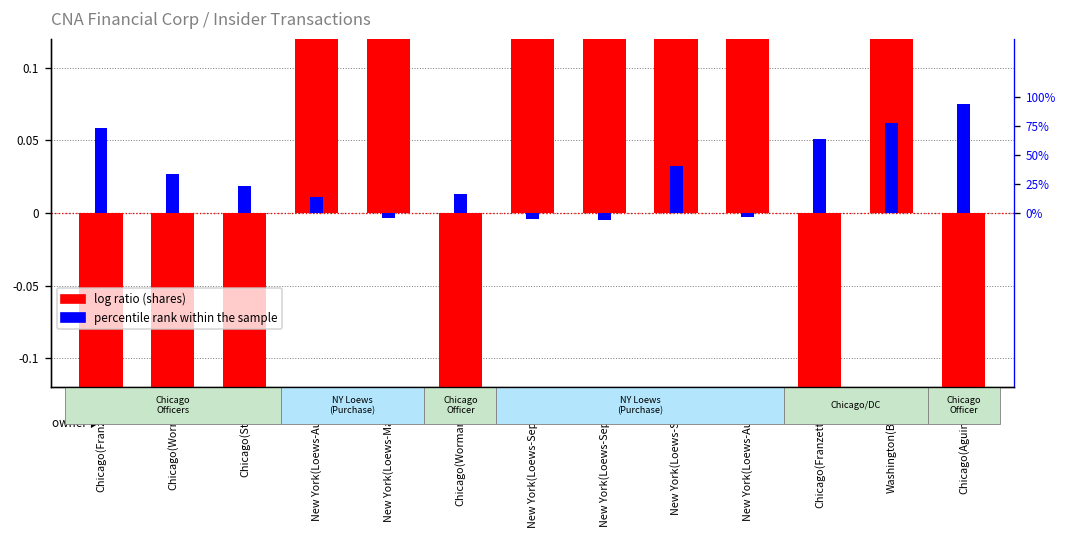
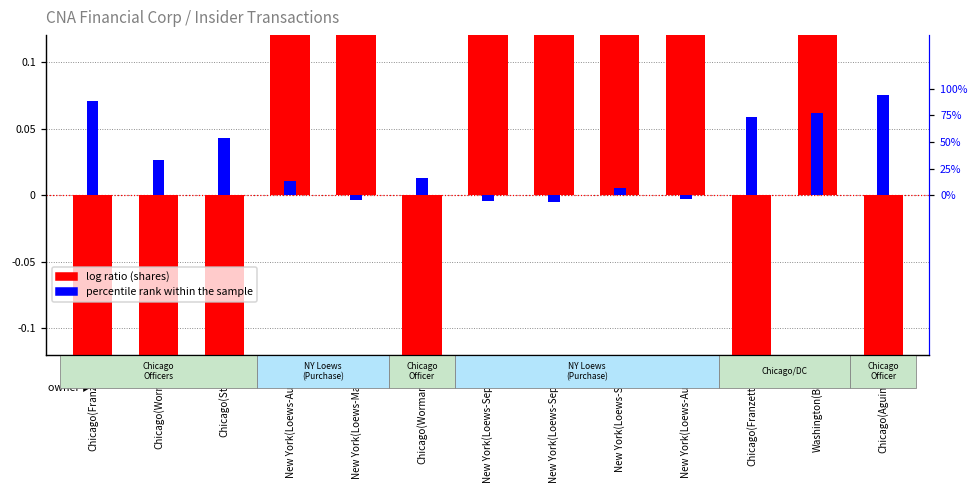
  {
    "percentile rank within the sample": {
-     "Chicago(Franzetti)": "70%",
+     "Chicago(Franzetti)": "90%",
      "Chicago(Worman)": "30%",
-     "Chicago(Stone)": "20%",
+     "Chicago(Stone)": "50%",
      "New York(Loews-Aug23)": "10%",
      "New York(Loews-May23)": "0%",
      "Chicago(Worman-22)": "20%",
      "New York(Loews-Sep22b)": "-10%",
      "New York(Loews-Sep22a)": "-10%",
-     "New York(Loews-Sep6)": "40%",
+     "New York(Loews-Sep6)": "10%",
      "New York(Loews-Aug22)": "0%",
-     "Chicago(Franzetti-22)": "60%",
+     "Chicago(Franzetti-22)": "70%",
      "Washington(Bless)": "80%",
      "Chicago(Aguinaga)": "90%"
    }
  }
